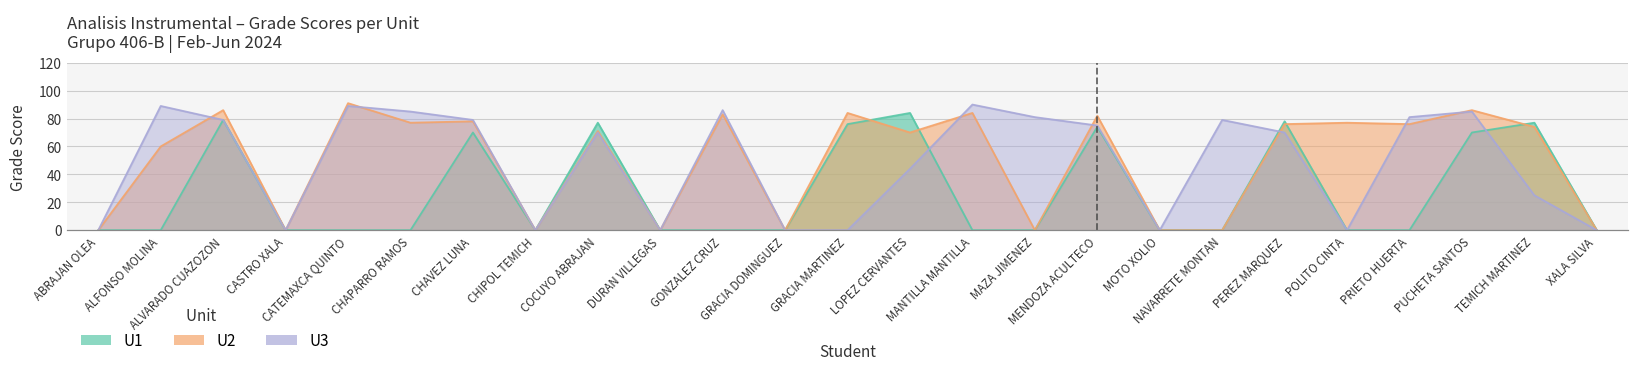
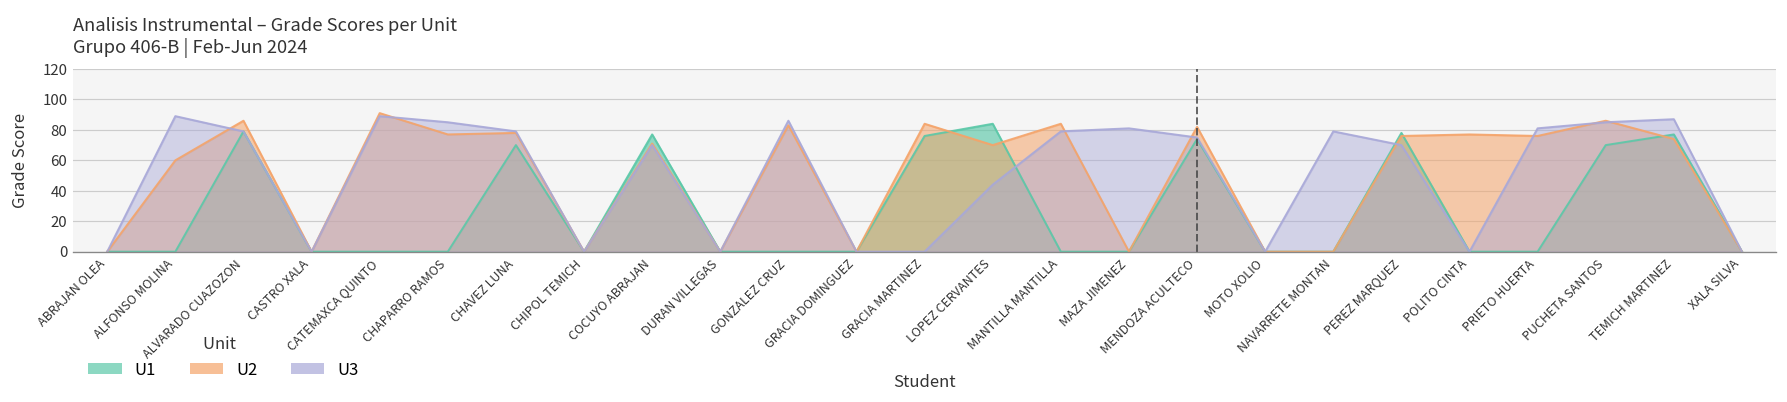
  {
    "U1": {
      "ALFONSO MOLINA": 0,
      "CATEMAXCA QUINTO": 0,
      "CHAPARRO RAMOS": 0,
      "CHAVEZ LUNA": 70,
      "COCUYO ABRAJAN": 77,
      "GONZALEZ CRUZ": 0,
      "GRACIA MARTINEZ": 76,
      "LOPEZ CERVANTES": 84,
      "MANTILLA MANTILLA": 0,
      "PRIETO HUERTA": 0,
      "PUCHETA SANTOS": 70,
      "TEMICH MARTINEZ": 77
    },
    "U2": {
      "ALFONSO MOLINA": 60,
      "ALVARADO CUAZOZON": 86,
      "CHAPARRO RAMOS": 77,
      "GONZALEZ CRUZ": 83,
      "GRACIA MARTINEZ": 84,
      "LOPEZ CERVANTES": 70,
      "MANTILLA MANTILLA": 84,
      "MENDOZA ACULTECO": 82,
      "POLITO CINTA": 77,
      "PRIETO HUERTA": 76,
      "TEMICH MARTINEZ": 74
    },
    "U3": {
      "ALFONSO MOLINA": 89,
      "CHAPARRO RAMOS": 85,
      "GONZALEZ CRUZ": 86,
      "GRACIA MARTINEZ": 0,
      "LOPEZ CERVANTES": 44,
-     "MANTILLA MANTILLA": 90,
+     "MANTILLA MANTILLA": 79,
      "MAZA JIMENEZ": 81,
      "NAVARRETE MONTAN": 79,
      "PEREZ MARQUEZ": 70,
      "PRIETO HUERTA": 81,
-     "TEMICH MARTINEZ": 25
+     "TEMICH MARTINEZ": 87
    }
  }
